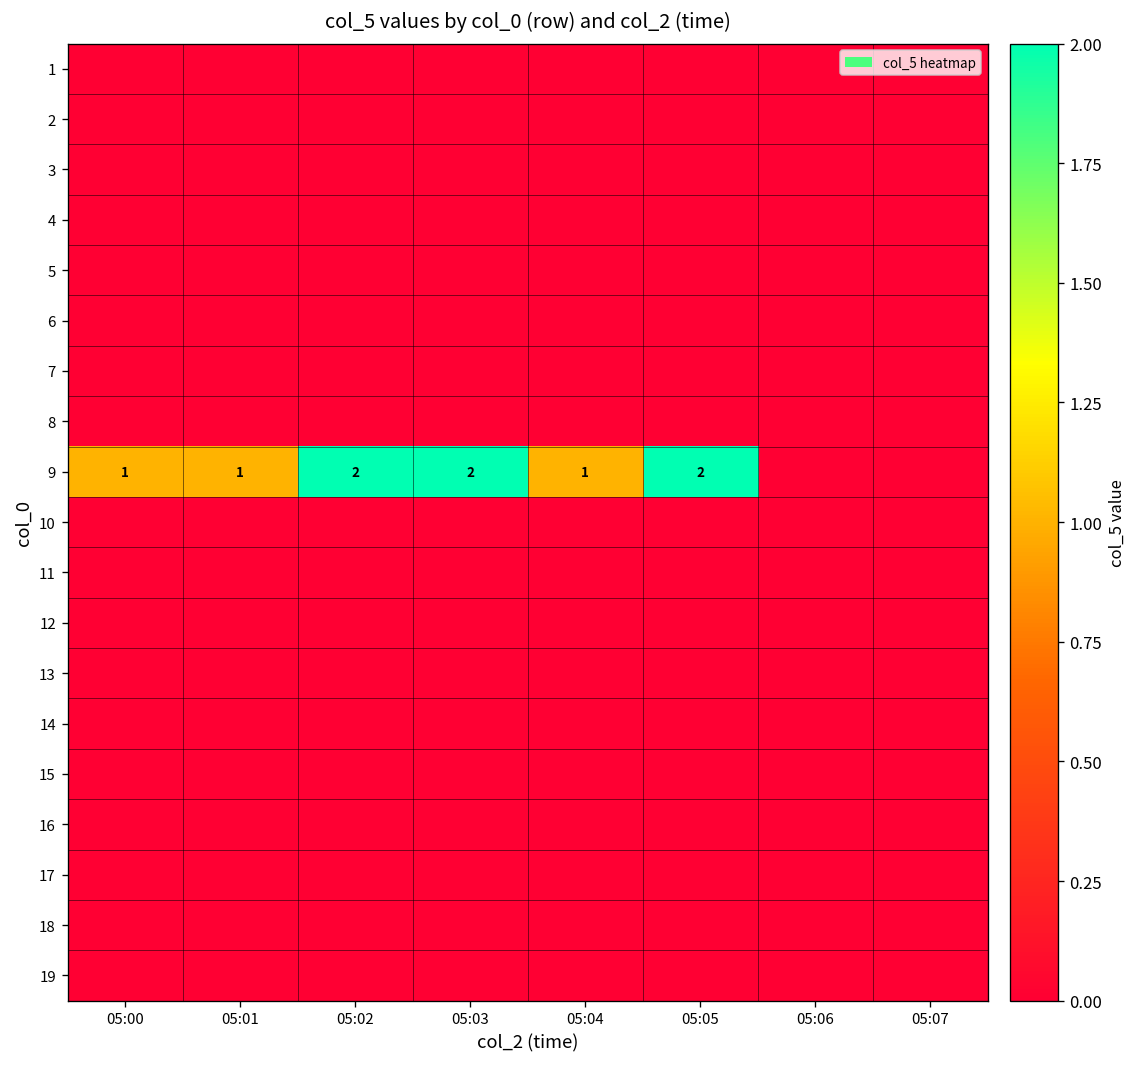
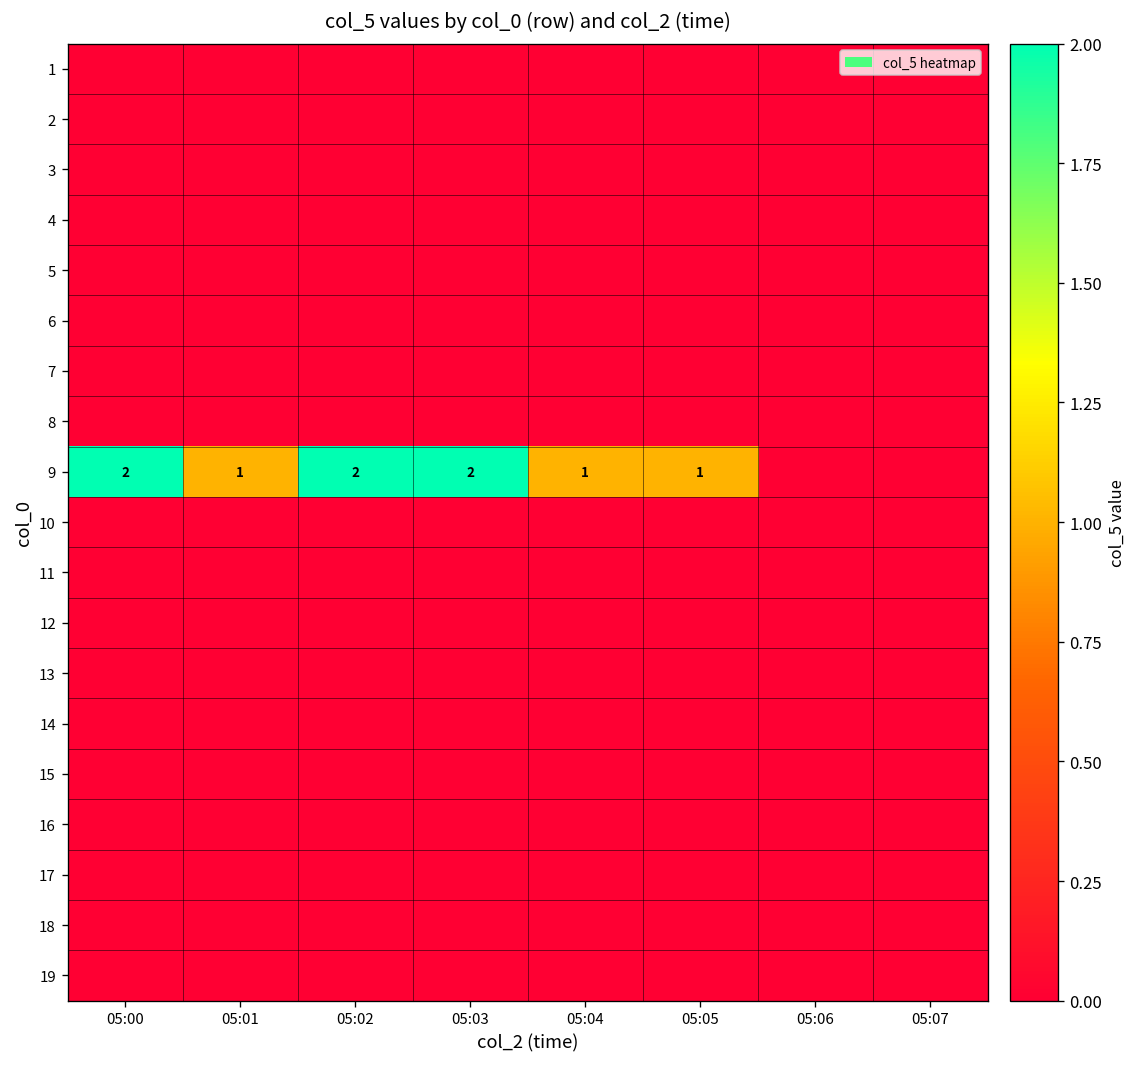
  {
    "9": {
-     "05:00": 1,
+     "05:00": 2,
      "05:01": 1,
      "05:02": 2,
      "05:03": 2,
      "05:04": 1,
-     "05:05": 2
+     "05:05": 1
    }
  }
